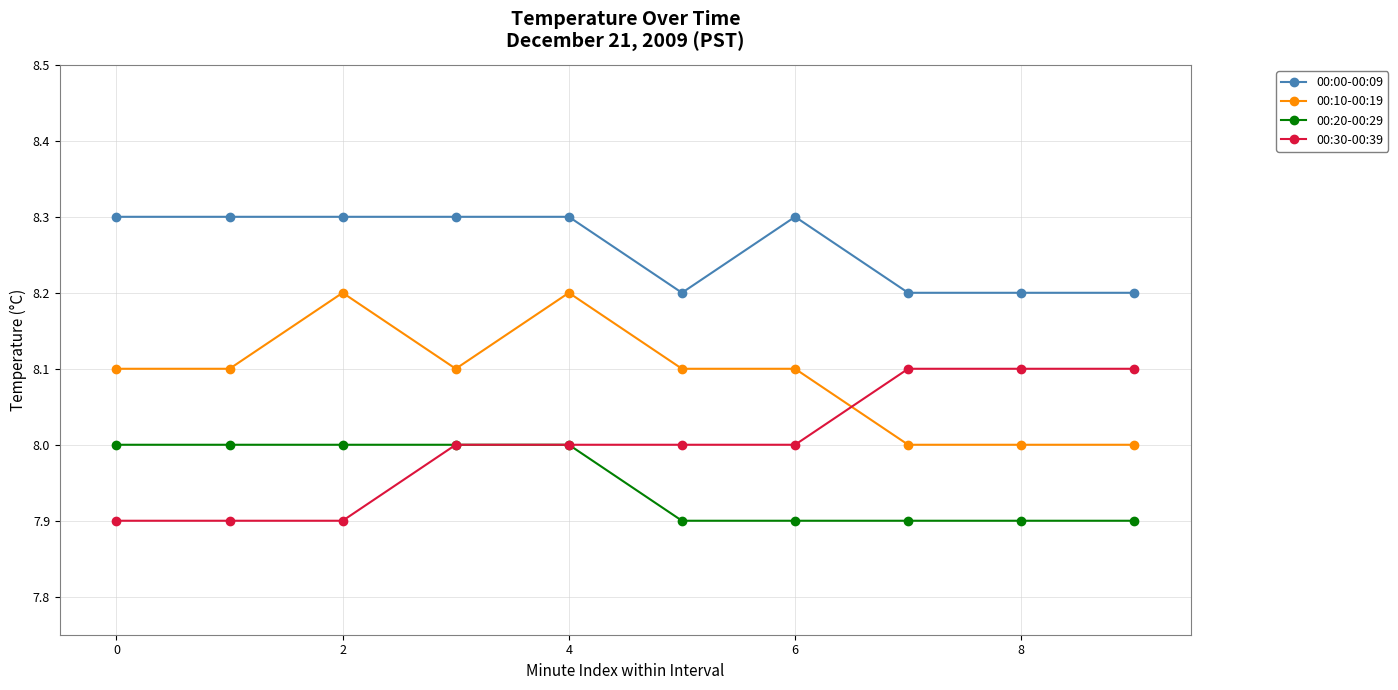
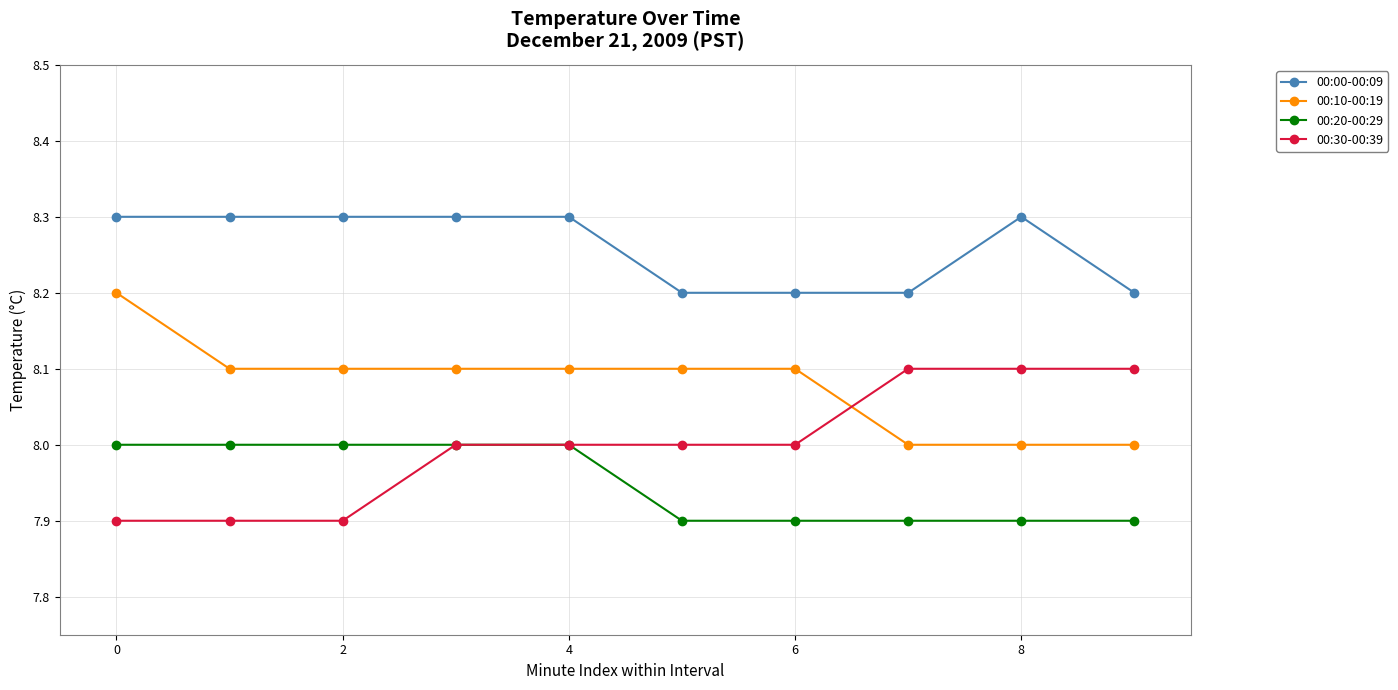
  {
    "00:00-00:09": {
      "0": 8.3,
      "2": 8.3,
      "4": 8.3,
-     "6": 8.3,
-     "8": 8.2
+     "6": 8.2,
+     "8": 8.3
    },
    "00:10-00:19": {
-     "0": 8.1,
-     "2": 8.2,
-     "4": 8.2,
+     "0": 8.2,
+     "2": 8.1,
+     "4": 8.1,
      "6": 8.1,
      "8": 8.0
    },
    "00:20-00:29": {
      "0": 8.0,
      "2": 8.0,
      "6": 7.9,
      "8": 7.9
    },
    "00:30-00:39": {
      "0": 7.9,
      "2": 7.9,
      "6": 8.0,
      "8": 8.1
    }
  }
